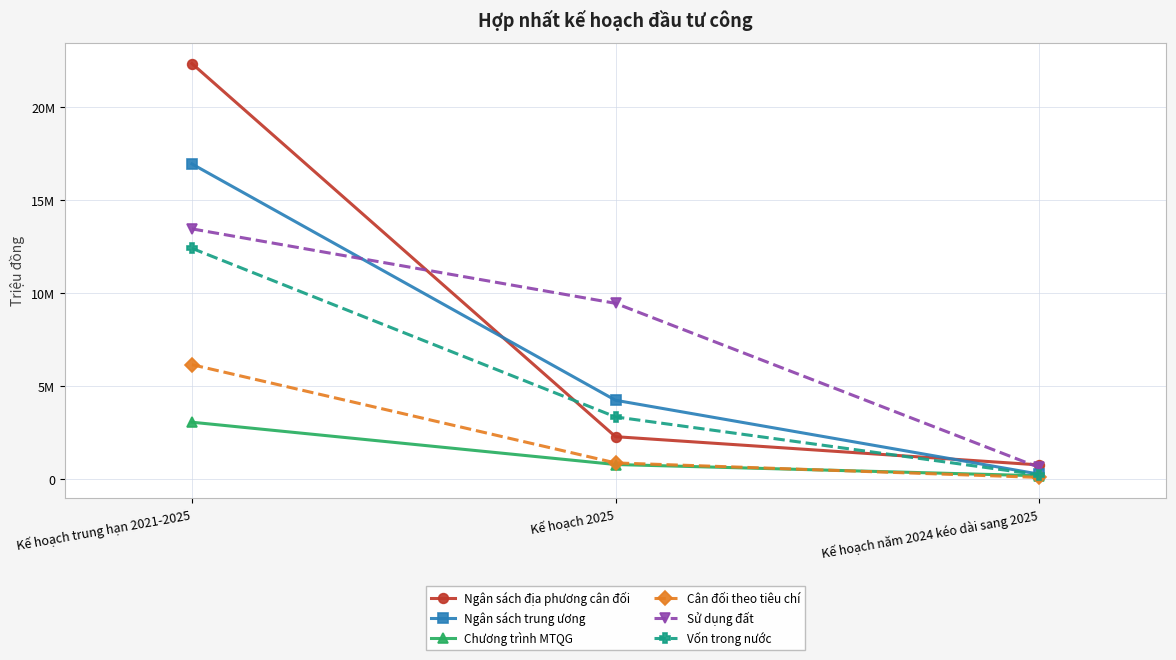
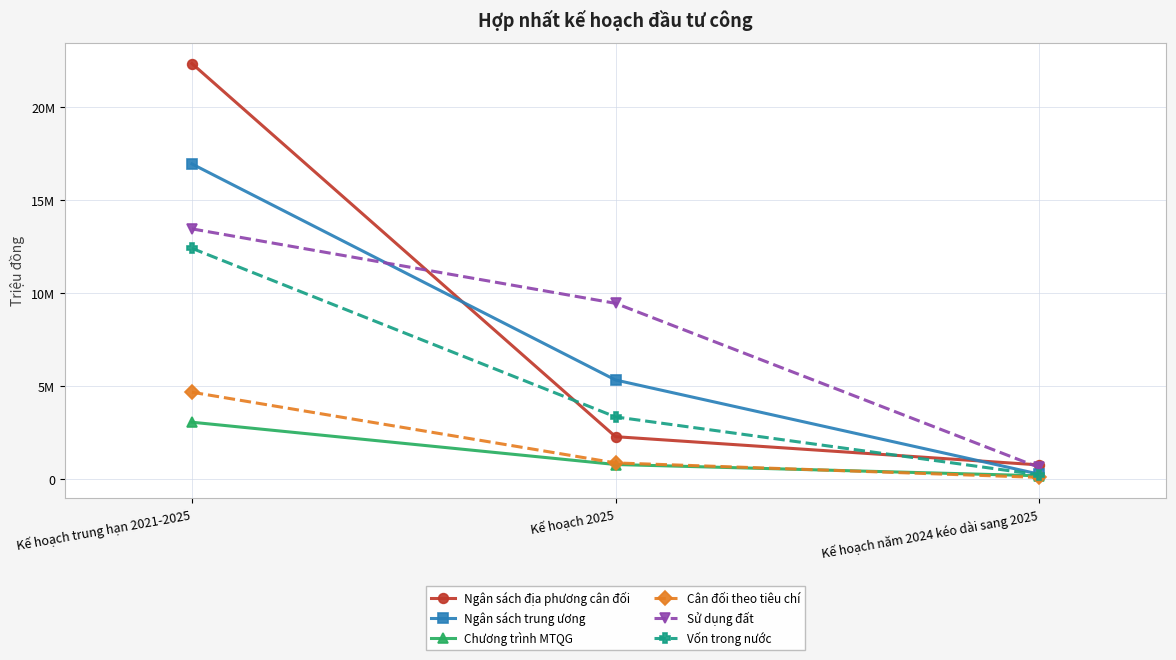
  {
    "Ngân sách địa phương cân đối": {
      "Kế hoạch trung hạn 2021-2025": 22400000,
      "Kế hoạch 2025": 2300000,
      "Kế hoạch năm 2024 kéo dài sang 2025": 800000
    },
    "Ngân sách trung ương": {
      "Kế hoạch trung hạn 2021-2025": 17000000,
-     "Kế hoạch 2025": 4300000
+     "Kế hoạch 2025": 5300000
    },
    "Cân đối theo tiêu chí": {
-     "Kế hoạch trung hạn 2021-2025": 6200000
+     "Kế hoạch trung hạn 2021-2025": 4700000
    },
    "Sử dụng đất": {
      "Kế hoạch trung hạn 2021-2025": 13500000,
      "Kế hoạch 2025": 9500000,
      "Kế hoạch năm 2024 kéo dài sang 2025": 600000
    }
  }
